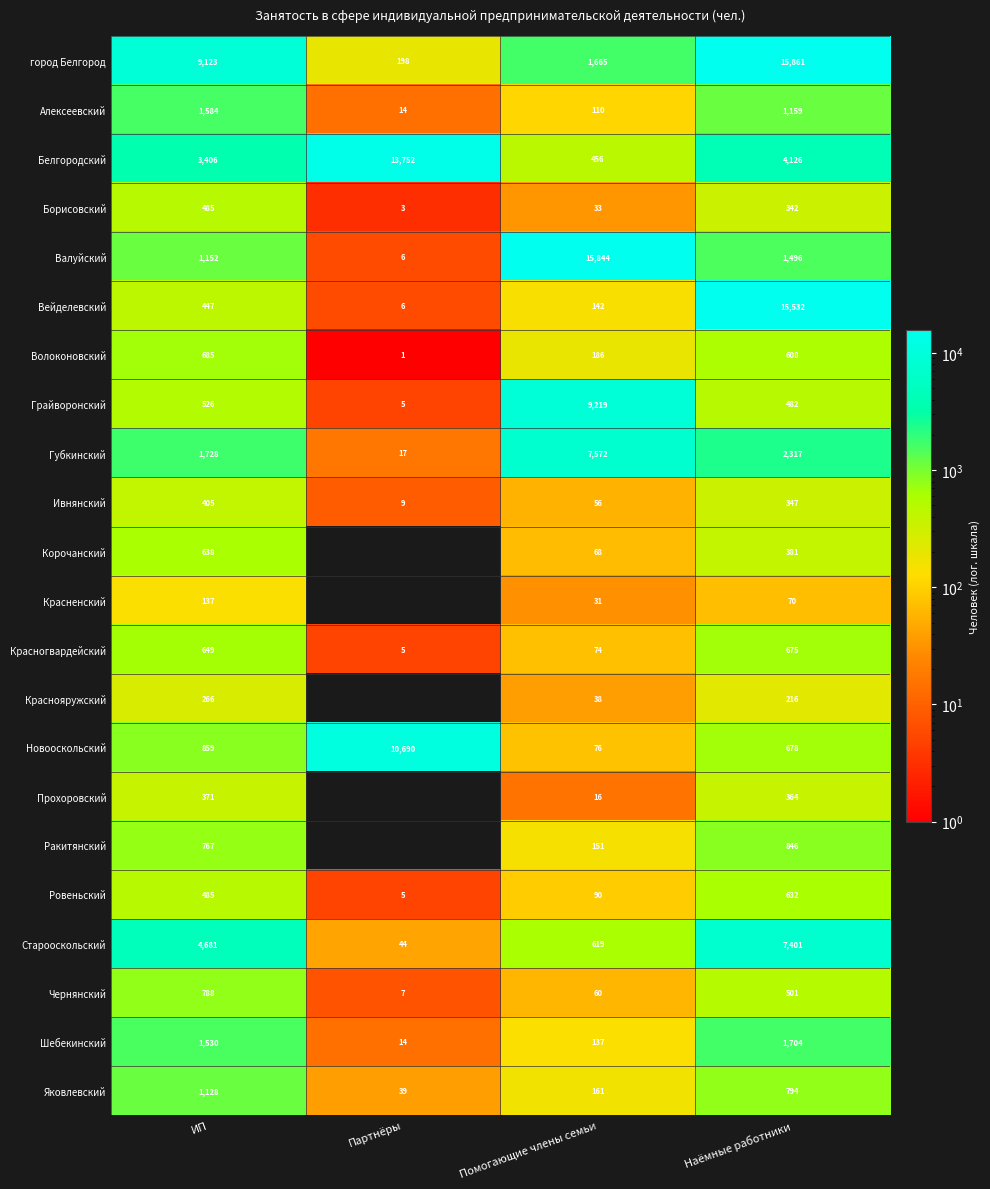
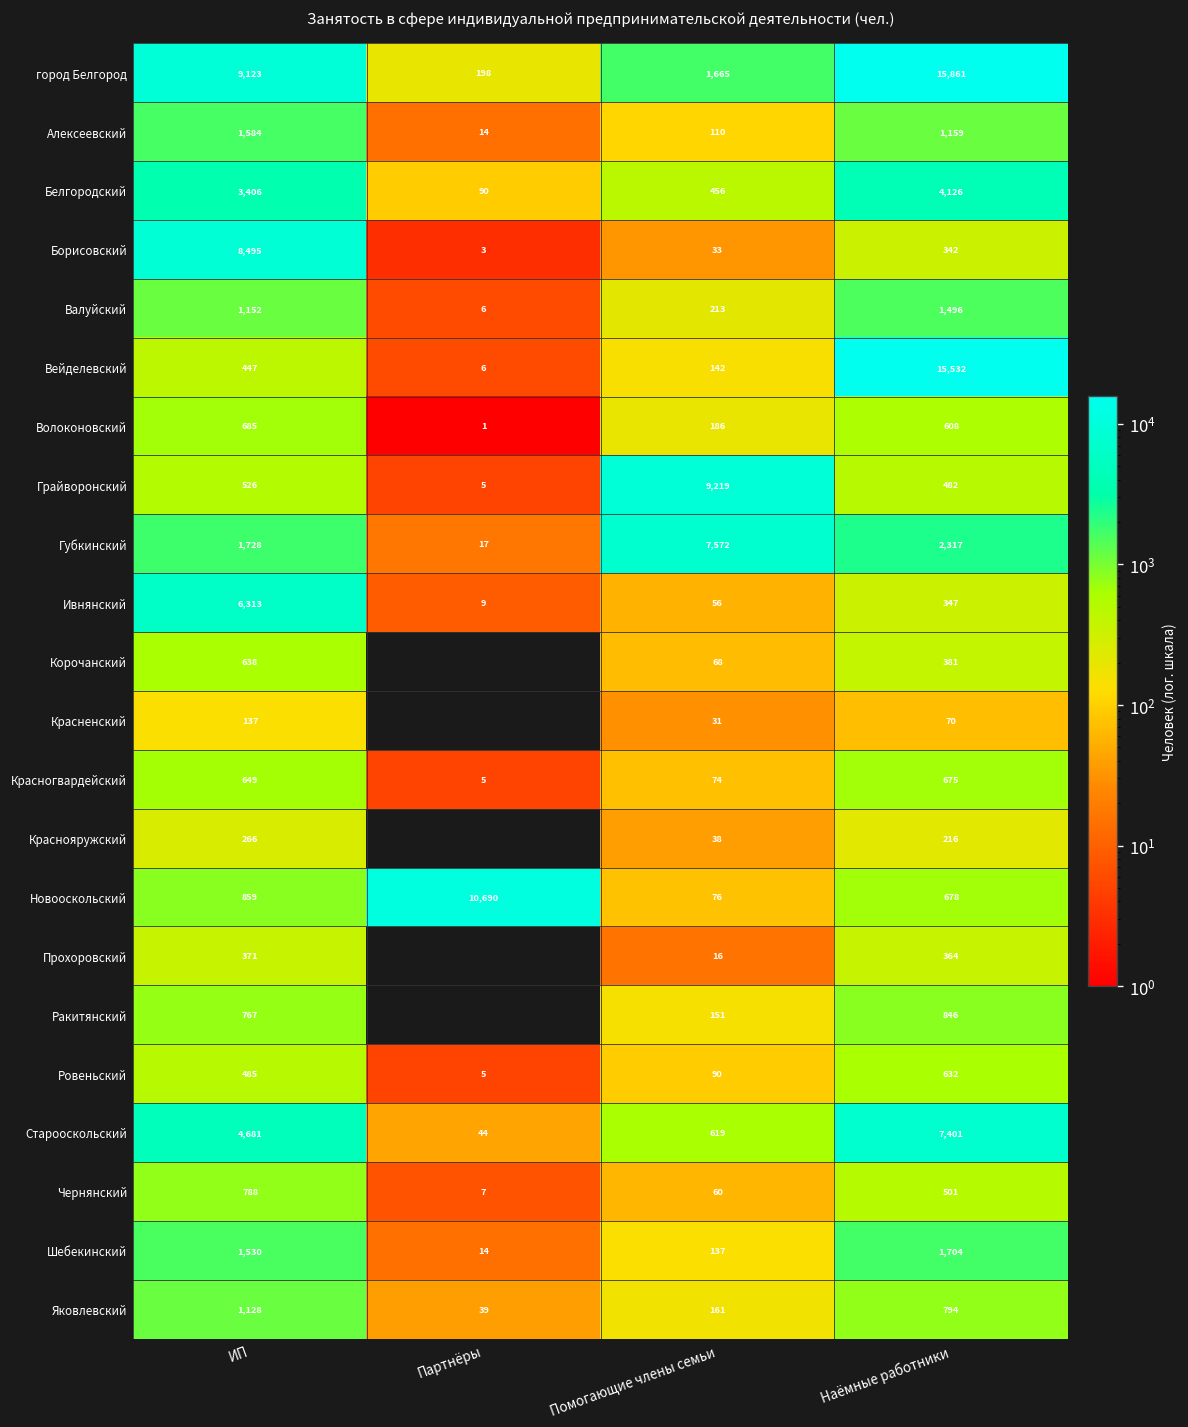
  {
    "город Белгород": {
      "ИП": "9,123",
      "Партнёры": "198",
      "Помогающие члены семьи": "1,665",
      "Наёмные работники": "15,861"
    },
    "Алексеевский": {
      "ИП": "1,584",
      "Партнёры": "14",
      "Помогающие члены семьи": "110",
      "Наёмные работники": "1,159"
    },
    "Белгородский": {
      "ИП": "3,406",
-     "Партнёры": "13,752",
+     "Партнёры": "90",
      "Помогающие члены семьи": "456",
      "Наёмные работники": "4,126"
    },
    "Борисовский": {
-     "ИП": "485",
+     "ИП": "8,495",
      "Партнёры": "3",
      "Помогающие члены семьи": "33",
      "Наёмные работники": "342"
    },
    "Валуйский": {
      "ИП": "1,152",
      "Партнёры": "6",
-     "Помогающие члены семьи": "15,844",
+     "Помогающие члены семьи": "213",
      "Наёмные работники": "1,496"
    },
    "Вейделевский": {
      "ИП": "447",
      "Партнёры": "6",
      "Помогающие члены семьи": "142",
      "Наёмные работники": "15,532"
    },
    "Волоконовский": {
      "ИП": "685",
      "Партнёры": "1",
      "Помогающие члены семьи": "186",
      "Наёмные работники": "608"
    },
    "Грайворонский": {
      "ИП": "526",
      "Партнёры": "5",
      "Помогающие члены семьи": "9,219",
      "Наёмные работники": "482"
    },
    "Губкинский": {
      "ИП": "1,728",
      "Партнёры": "17",
      "Помогающие члены семьи": "7,572",
      "Наёмные работники": "2,317"
    },
    "Ивнянский": {
-     "ИП": "405",
+     "ИП": "6,313",
      "Партнёры": "9",
      "Помогающие члены семьи": "56",
      "Наёмные работники": "347"
    },
    "Корочанский": {
      "ИП": "638",
      "Помогающие члены семьи": "68",
      "Наёмные работники": "381"
    },
    "Красненский": {
      "ИП": "137",
      "Помогающие члены семьи": "31",
      "Наёмные работники": "70"
    },
    "Красногвардейский": {
      "ИП": "649",
      "Партнёры": "5",
      "Помогающие члены семьи": "74",
      "Наёмные работники": "675"
    },
    "Краснояружский": {
      "ИП": "266",
      "Помогающие члены семьи": "38",
      "Наёмные работники": "216"
    },
    "Новооскольский": {
      "ИП": "859",
      "Партнёры": "10,690",
      "Помогающие члены семьи": "76",
      "Наёмные работники": "678"
    },
    "Прохоровский": {
      "ИП": "371",
      "Помогающие члены семьи": "16",
      "Наёмные работники": "364"
    },
    "Ракитянский": {
      "ИП": "767",
      "Помогающие члены семьи": "151",
      "Наёмные работники": "846"
    },
    "Ровеньский": {
      "ИП": "485",
      "Партнёры": "5",
      "Помогающие члены семьи": "90",
      "Наёмные работники": "632"
    },
    "Старооскольский": {
      "ИП": "4,681",
      "Партнёры": "44",
      "Помогающие члены семьи": "619",
      "Наёмные работники": "7,401"
    },
    "Чернянский": {
      "ИП": "788",
      "Партнёры": "7",
      "Помогающие члены семьи": "60",
      "Наёмные работники": "501"
    },
    "Шебекинский": {
      "ИП": "1,530",
      "Партнёры": "14",
      "Помогающие члены семьи": "137",
      "Наёмные работники": "1,704"
    },
    "Яковлевский": {
      "ИП": "1,128",
      "Партнёры": "39",
      "Помогающие члены семьи": "161",
      "Наёмные работники": "794"
    }
  }
